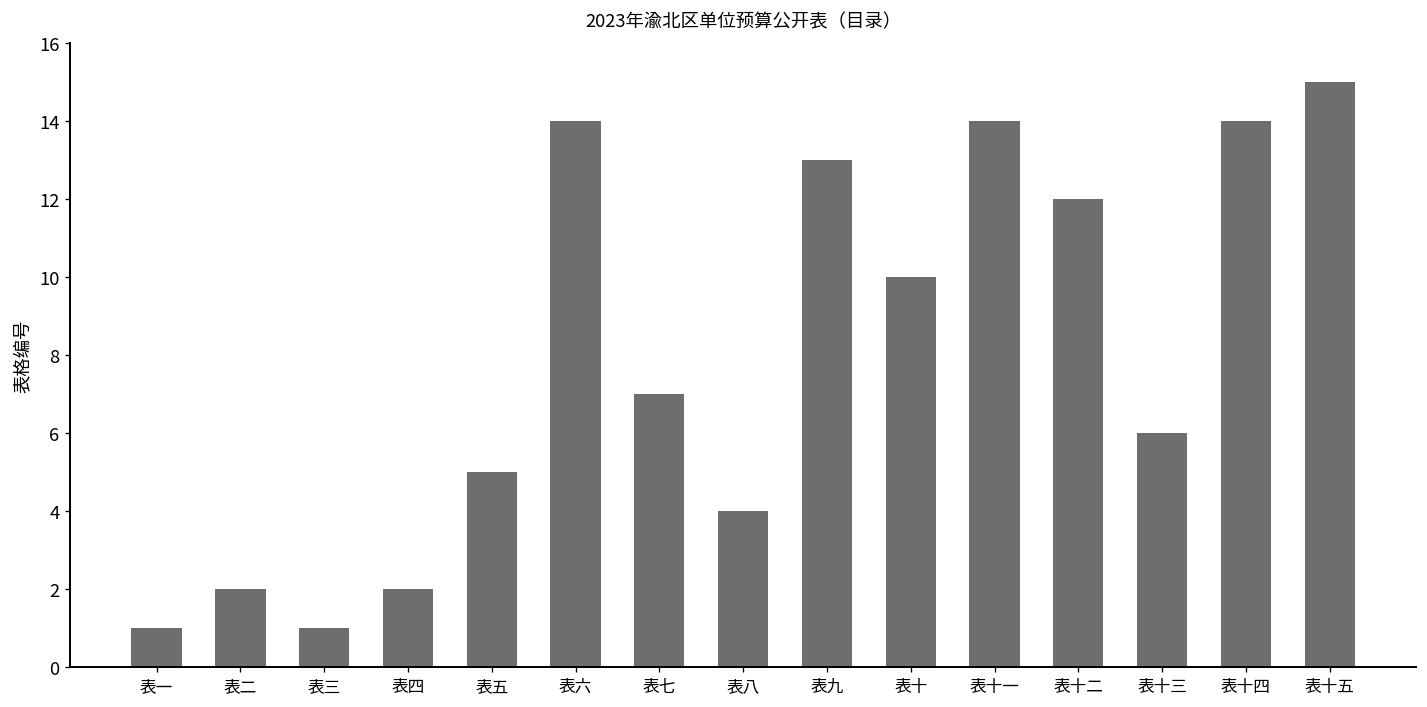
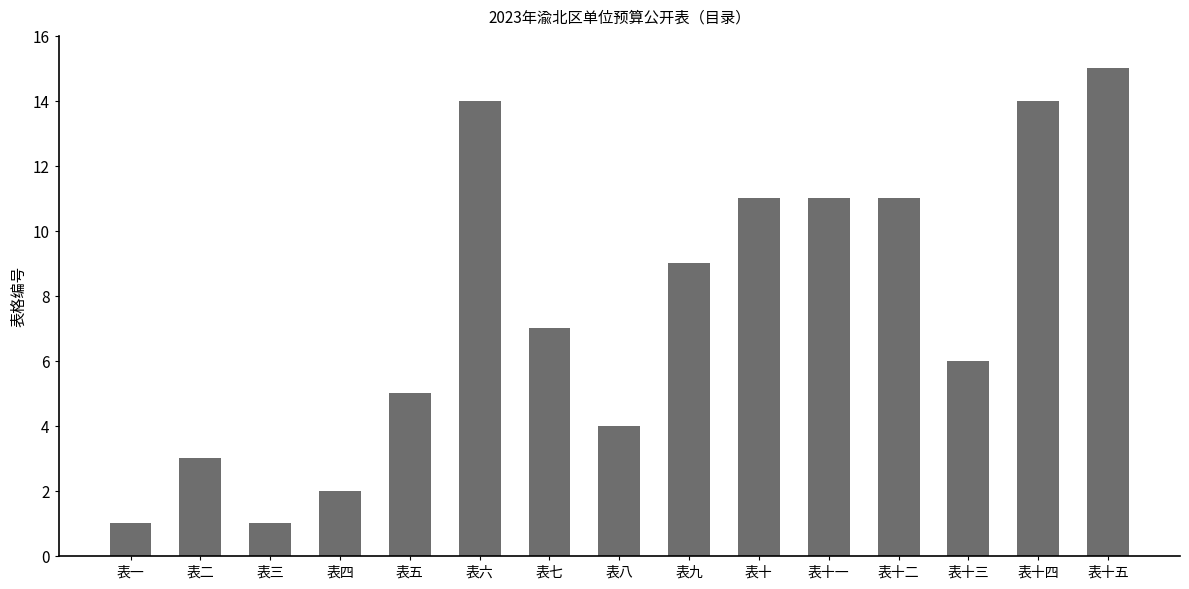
  {
    "表一": 1,
-   "表二": 2,
+   "表二": 3,
    "表三": 1,
    "表四": 2,
    "表五": 5,
    "表六": 14,
    "表七": 7,
    "表八": 4,
-   "表九": 13,
-   "表十": 10,
-   "表十一": 14,
-   "表十二": 12,
+   "表九": 9,
+   "表十": 11,
+   "表十一": 11,
+   "表十二": 11,
    "表十三": 6,
    "表十四": 14,
    "表十五": 15
  }
